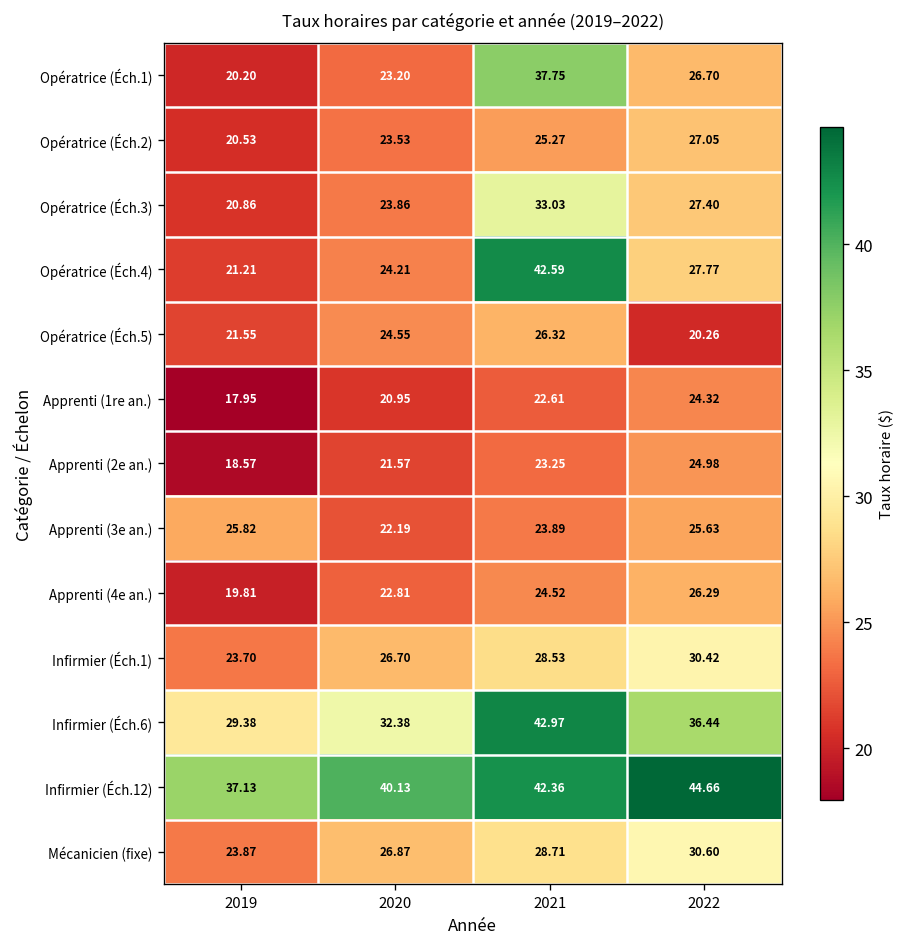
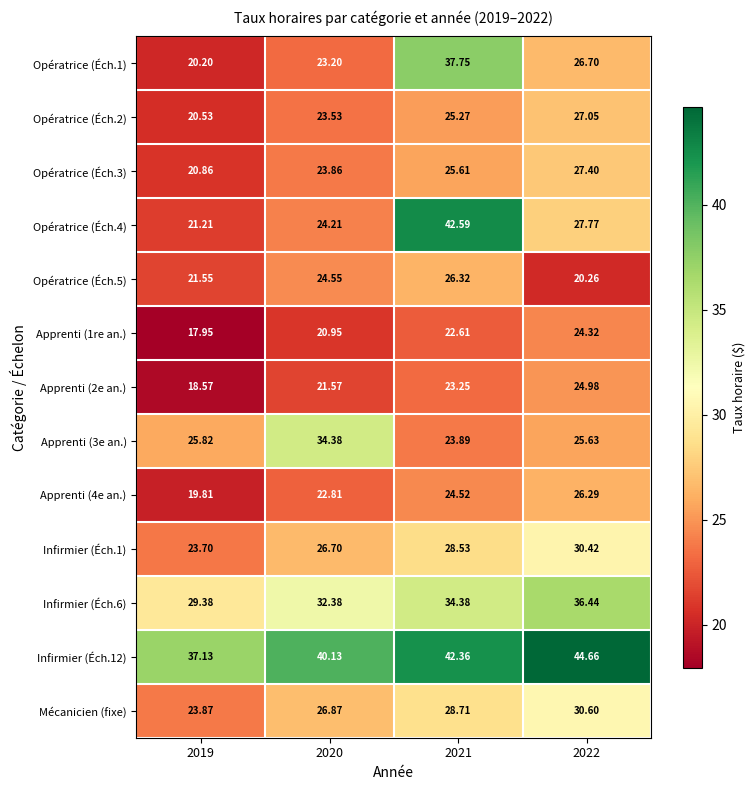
  {
    "Opératrice (Éch.1)": {
      "2019": 20.20,
      "2020": 23.20,
      "2021": 37.75,
      "2022": 26.70
    },
    "Opératrice (Éch.2)": {
      "2019": 20.53,
      "2020": 23.53,
      "2021": 25.27,
      "2022": 27.05
    },
    "Opératrice (Éch.3)": {
      "2019": 20.86,
      "2020": 23.86,
-     "2021": 33.03,
+     "2021": 25.61,
      "2022": 27.40
    },
    "Opératrice (Éch.4)": {
      "2019": 21.21,
      "2020": 24.21,
      "2021": 42.59,
      "2022": 27.77
    },
    "Opératrice (Éch.5)": {
      "2019": 21.55,
      "2020": 24.55,
      "2021": 26.32,
      "2022": 20.26
    },
    "Apprenti (1re an.)": {
      "2019": 17.95,
      "2020": 20.95,
      "2021": 22.61,
      "2022": 24.32
    },
    "Apprenti (2e an.)": {
      "2019": 18.57,
      "2020": 21.57,
      "2021": 23.25,
      "2022": 24.98
    },
    "Apprenti (3e an.)": {
      "2019": 25.82,
-     "2020": 22.19,
+     "2020": 34.38,
      "2021": 23.89,
      "2022": 25.63
    },
    "Apprenti (4e an.)": {
      "2019": 19.81,
      "2020": 22.81,
      "2021": 24.52,
      "2022": 26.29
    },
    "Infirmier (Éch.1)": {
      "2019": 23.70,
      "2020": 26.70,
      "2021": 28.53,
      "2022": 30.42
    },
    "Infirmier (Éch.6)": {
      "2019": 29.38,
      "2020": 32.38,
-     "2021": 42.97,
+     "2021": 34.38,
      "2022": 36.44
    },
    "Infirmier (Éch.12)": {
      "2019": 37.13,
      "2020": 40.13,
      "2021": 42.36,
      "2022": 44.66
    },
    "Mécanicien (fixe)": {
      "2019": 23.87,
      "2020": 26.87,
      "2021": 28.71,
      "2022": 30.60
    }
  }
